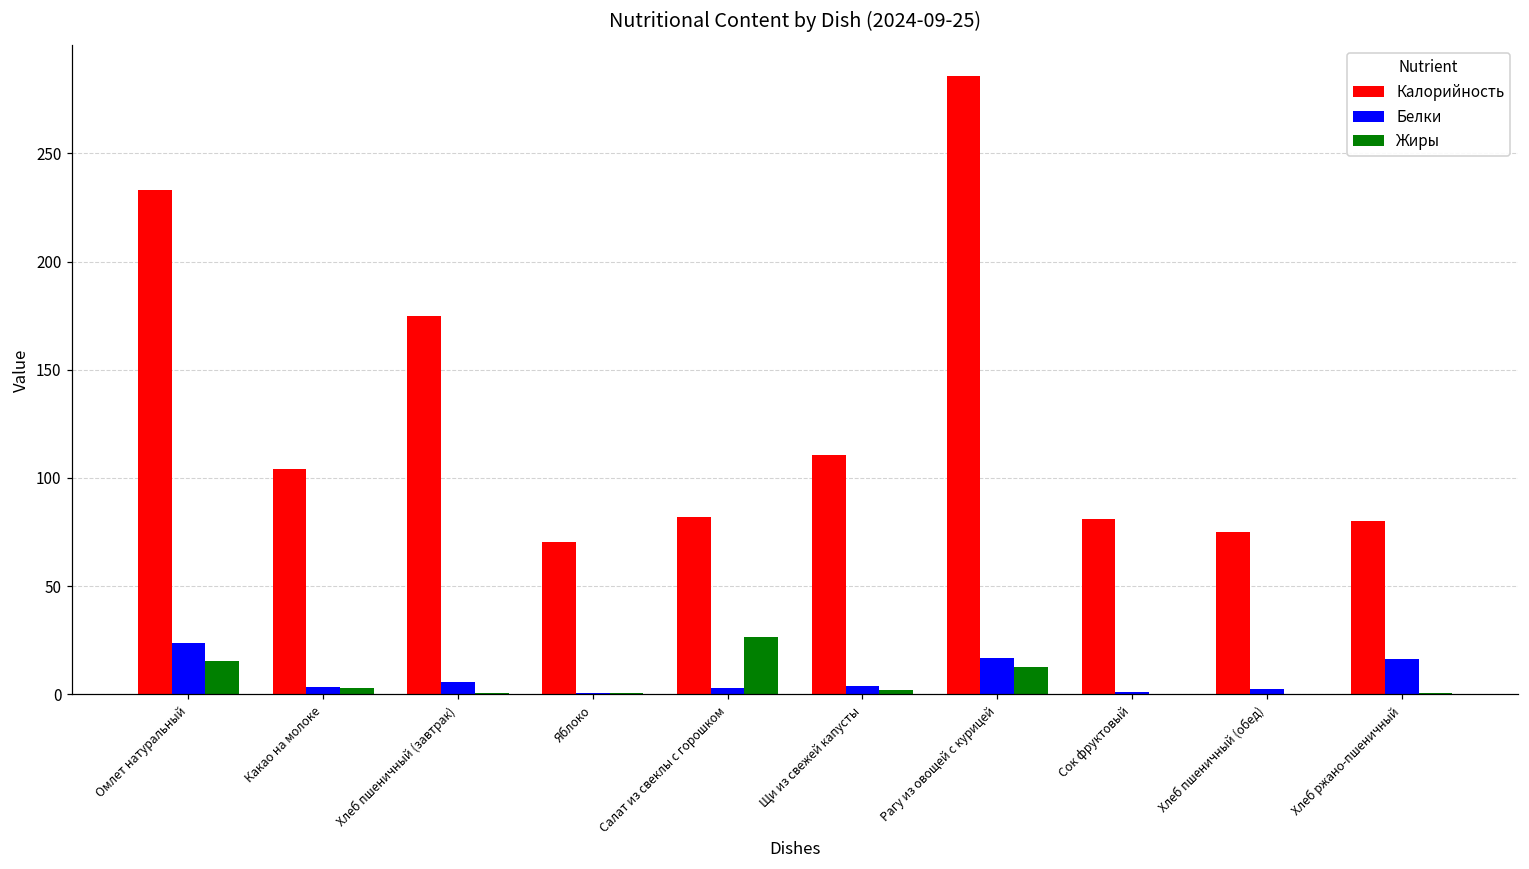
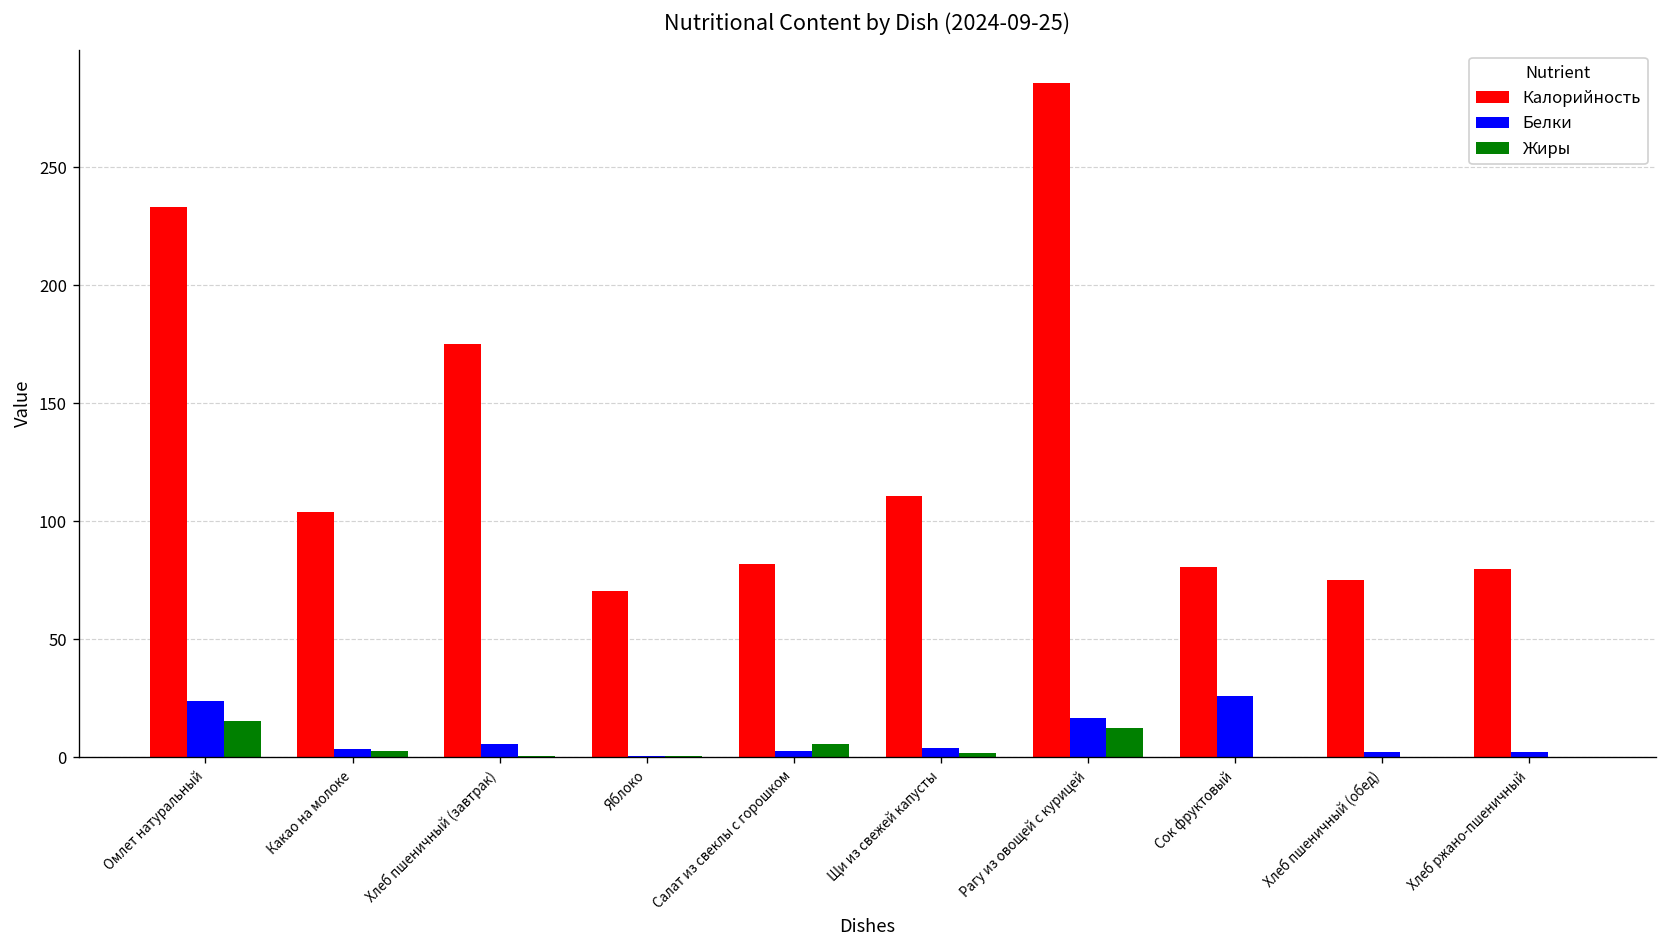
  {
    "Калорийность": {
      "Омлет натуральный": 233,
      "Какао на молоке": 104,
      "Хлеб пшеничный (завтрак)": 175,
      "Яблоко": 71,
      "Салат из свеклы с горошком": 82,
      "Щи из свежей капусты": 111,
      "Рагу из овощей с курицей": 286,
      "Сок фруктовый": 81,
      "Хлеб пшеничный (обед)": 75,
      "Хлеб ржано-пшеничный": 80
    },
    "Белки": {
      "Омлет натуральный": 24,
      "Какао на молоке": 4,
      "Хлеб пшеничный (завтрак)": 6,
      "Салат из свеклы с горошком": 3,
      "Щи из свежей капусты": 4,
      "Рагу из овощей с курицей": 17,
-     "Сок фруктовый": 1,
+     "Сок фруктовый": 26,
      "Хлеб пшеничный (обед)": 2,
-     "Хлеб ржано-пшеничный": 16
+     "Хлеб ржано-пшеничный": 2
    },
    "Жиры": {
      "Омлет натуральный": 15,
      "Какао на молоке": 3,
-     "Салат из свеклы с горошком": 26,
+     "Салат из свеклы с горошком": 6,
      "Щи из свежей капусты": 2,
      "Рагу из овощей с курицей": 12
    }
  }
